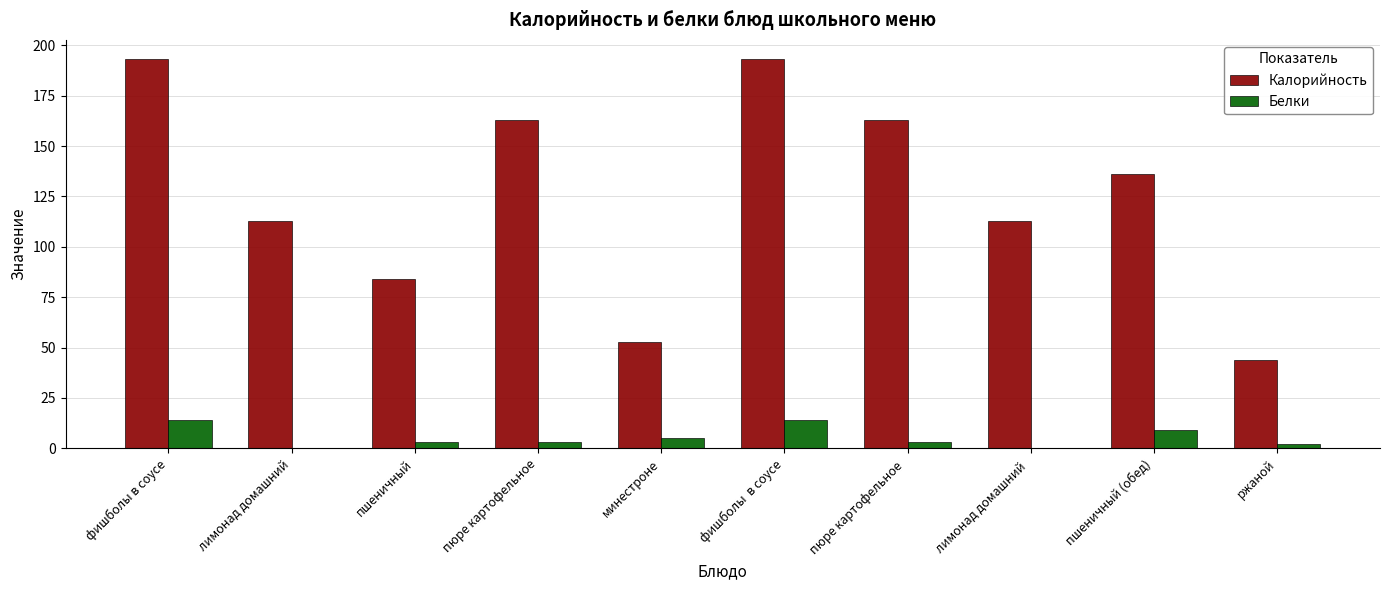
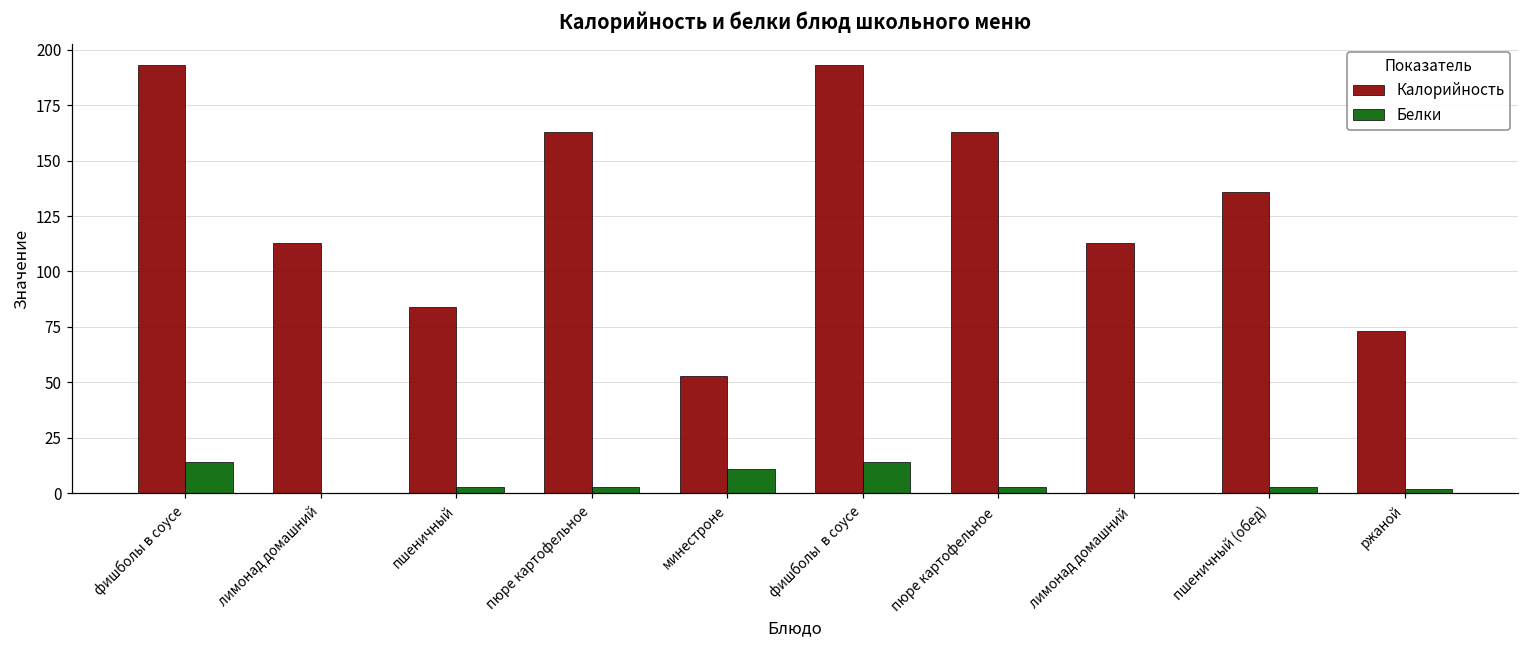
  {
    "Калорийность": {
      "пшеничный": 84,
      "минестроне": 53,
      "пшеничный (обед)": 136,
-     "ржаной": 44
+     "ржаной": 73
    },
    "Белки": {
      "пшеничный": 3,
-     "минестроне": 5,
-     "пшеничный (обед)": 9,
+     "минестроне": 11,
+     "пшеничный (обед)": 3,
      "ржаной": 2
    }
  }
